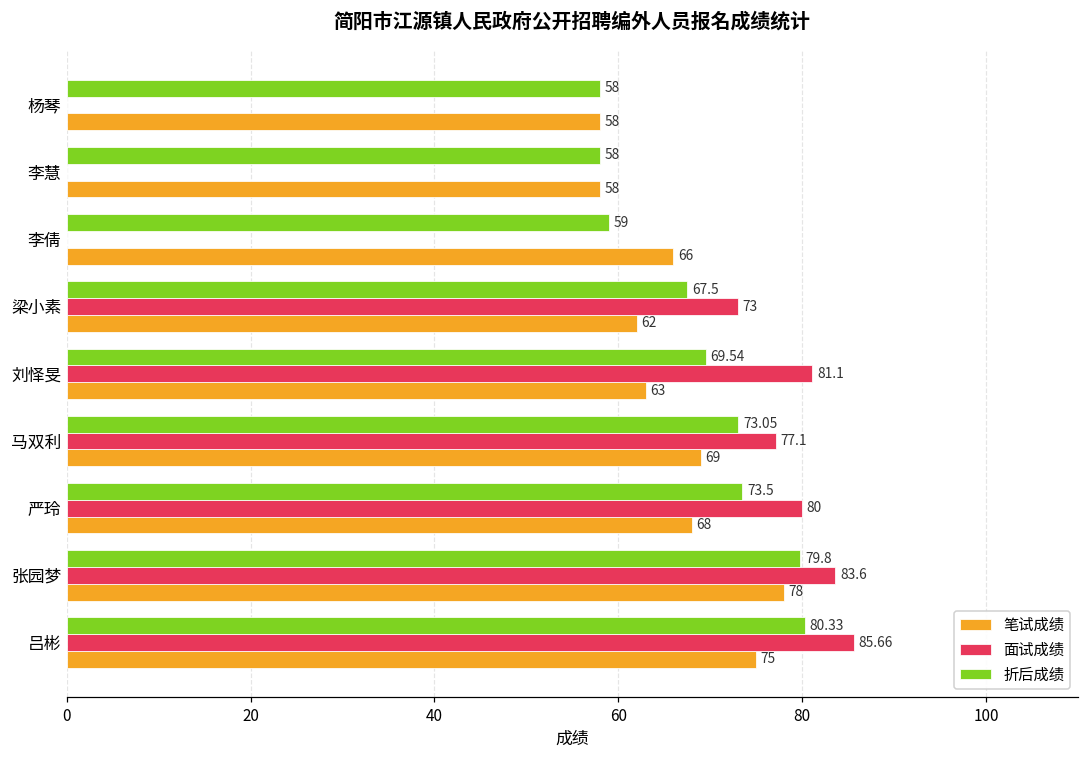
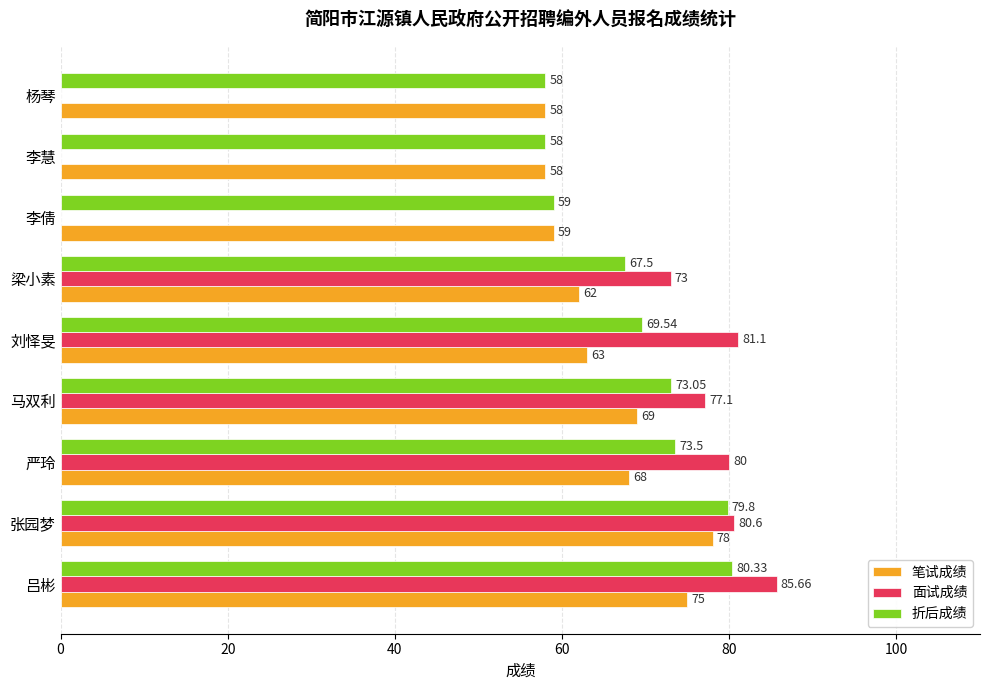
  {
    "笔试成绩": {
      "杨琴": 58,
      "李慧": 58,
-     "李倩": 66,
+     "李倩": 59,
      "梁小素": 62,
      "刘怿旻": 63,
      "马双利": 69,
      "严玲": 68,
      "张园梦": 78,
      "吕彬": 75
    },
    "面试成绩": {
      "梁小素": 73,
      "刘怿旻": 81.1,
      "马双利": 77.1,
      "严玲": 80,
-     "张园梦": 83.6,
+     "张园梦": 80.6,
      "吕彬": 85.66
    },
    "折后成绩": {
      "杨琴": 58,
      "李慧": 58,
      "李倩": 59,
      "梁小素": 67.5,
      "刘怿旻": 69.54,
      "马双利": 73.05,
      "严玲": 73.5,
      "张园梦": 79.8,
      "吕彬": 80.33
    }
  }
